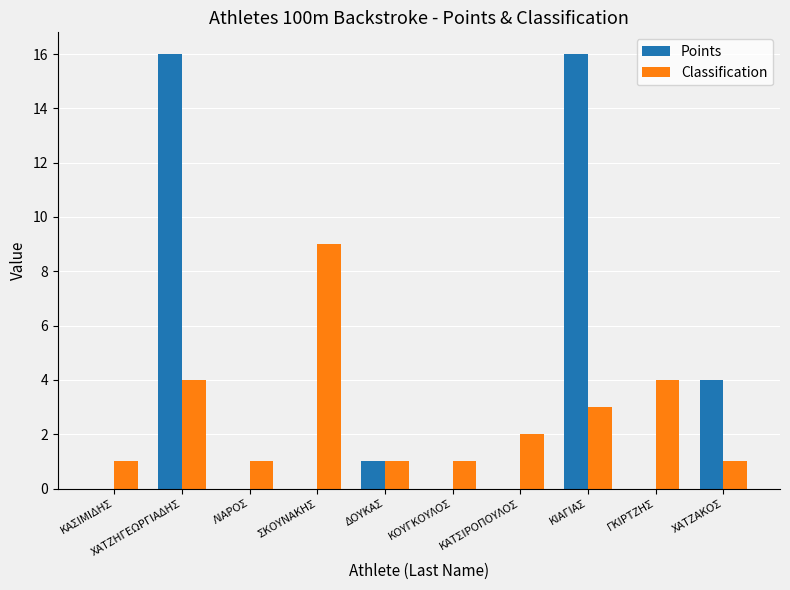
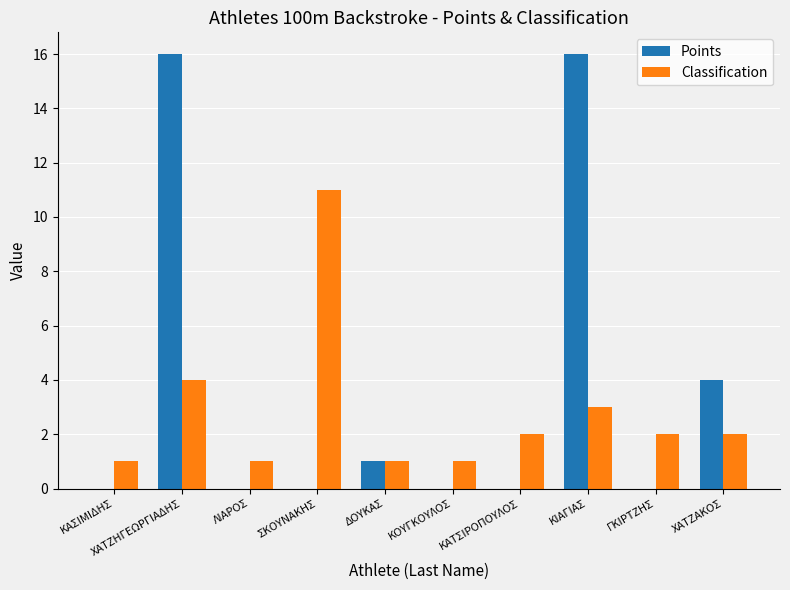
  {
    "Points": {
      "ΚΑΣΙΜΙΔΗΣ": 0,
      "ΧΑΤΖΗΓΕΩΡΓΙΑΔΗΣ": 16,
      "ΛΙΑΡΟΣ": 0,
      "ΣΚΟΥΝΑΚΗΣ": 0,
      "ΔΟΥΚΑΣ": 1,
      "ΚΟΥΓΚΟΥΛΟΣ": 0,
      "ΚΑΤΣΙΡΟΠΟΥΛΟΣ": 0,
      "ΚΙΑΓΙΑΣ": 16,
      "ΓΚΙΡΤΖΗΣ": 0,
      "ΧΑΤΖΑΚΟΣ": 4
    },
    "Classification": {
      "ΚΑΣΙΜΙΔΗΣ": 1,
      "ΧΑΤΖΗΓΕΩΡΓΙΑΔΗΣ": 4,
      "ΛΙΑΡΟΣ": 1,
-     "ΣΚΟΥΝΑΚΗΣ": 9,
+     "ΣΚΟΥΝΑΚΗΣ": 11,
      "ΔΟΥΚΑΣ": 1,
      "ΚΟΥΓΚΟΥΛΟΣ": 1,
      "ΚΑΤΣΙΡΟΠΟΥΛΟΣ": 2,
      "ΚΙΑΓΙΑΣ": 3,
-     "ΓΚΙΡΤΖΗΣ": 4,
-     "ΧΑΤΖΑΚΟΣ": 1
+     "ΓΚΙΡΤΖΗΣ": 2,
+     "ΧΑΤΖΑΚΟΣ": 2
    }
  }
